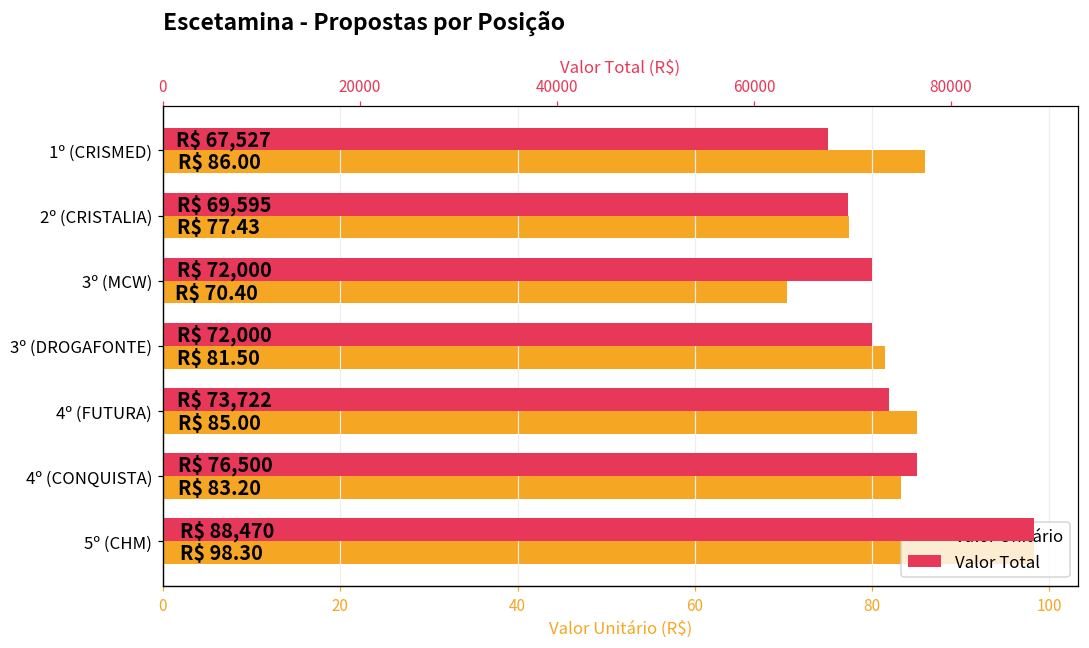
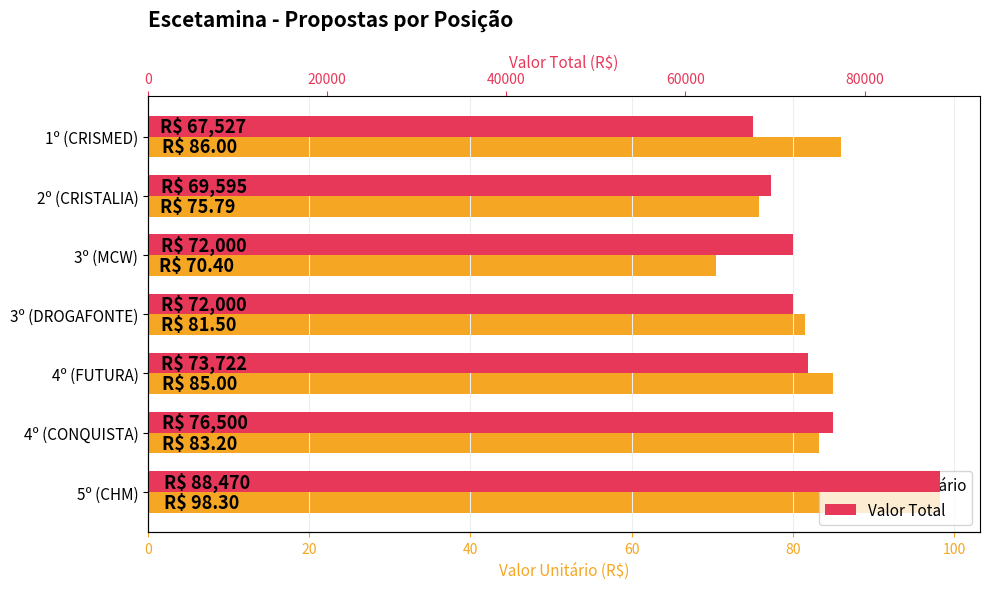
  {
    "Valor Unitário": {
      "1º (CRISMED)": "86.00",
-     "2º (CRISTALIA)": "77.43",
+     "2º (CRISTALIA)": "75.79",
      "3º (MCW)": "70.40",
      "3º (DROGAFONTE)": "81.50",
      "4º (FUTURA)": "85.00",
      "4º (CONQUISTA)": "83.20"
    },
    "Valor Total": {
      "1º (CRISMED)": "67,527",
      "2º (CRISTALIA)": "69,595",
      "3º (MCW)": "72,000",
      "3º (DROGAFONTE)": "72,000",
      "4º (FUTURA)": "73,722",
      "4º (CONQUISTA)": "76,500"
    }
  }
